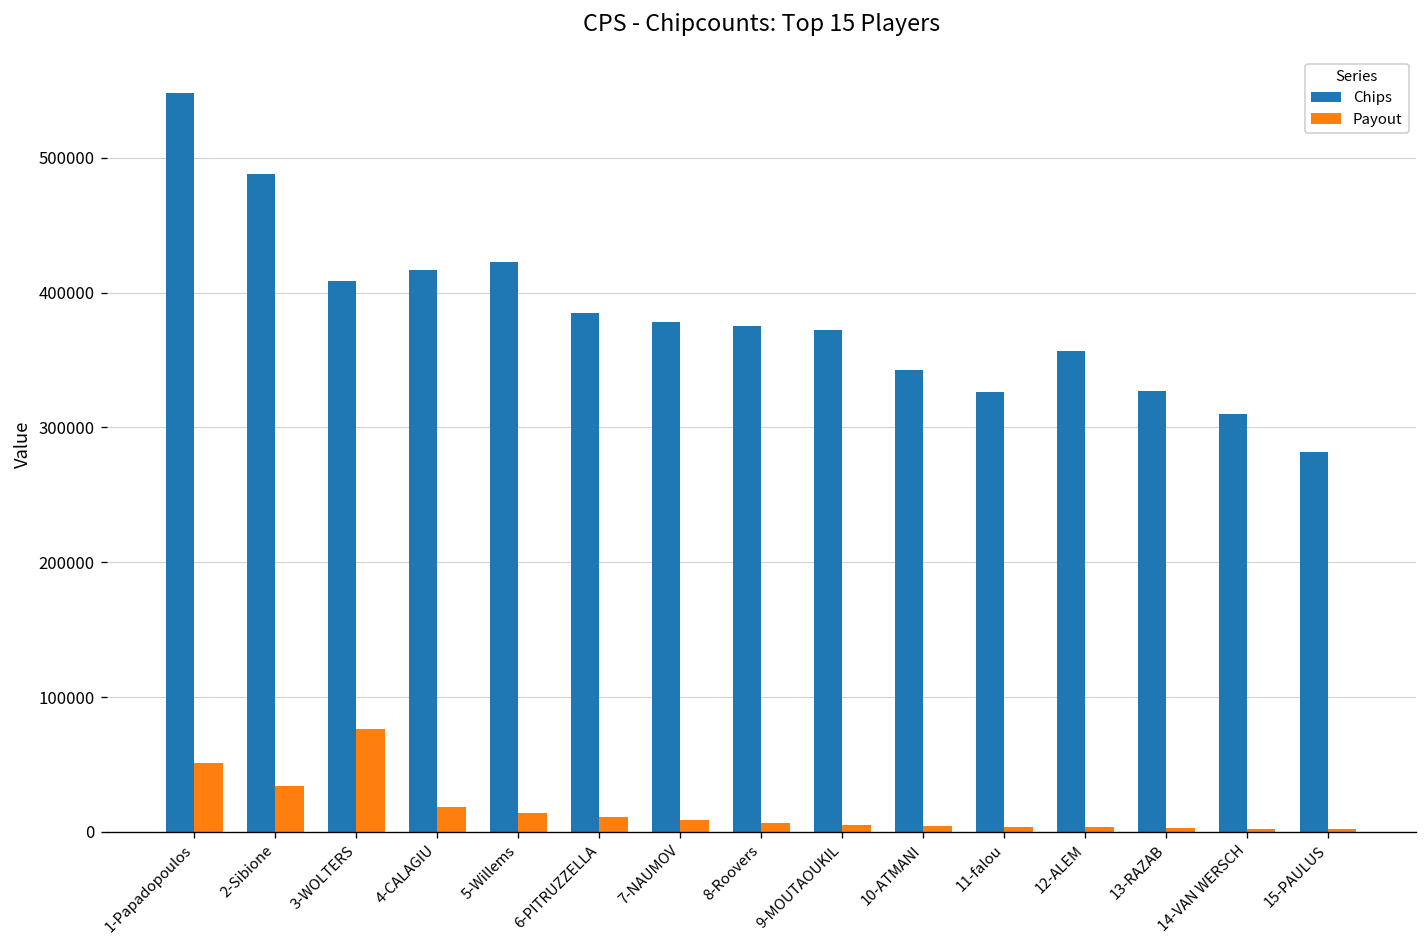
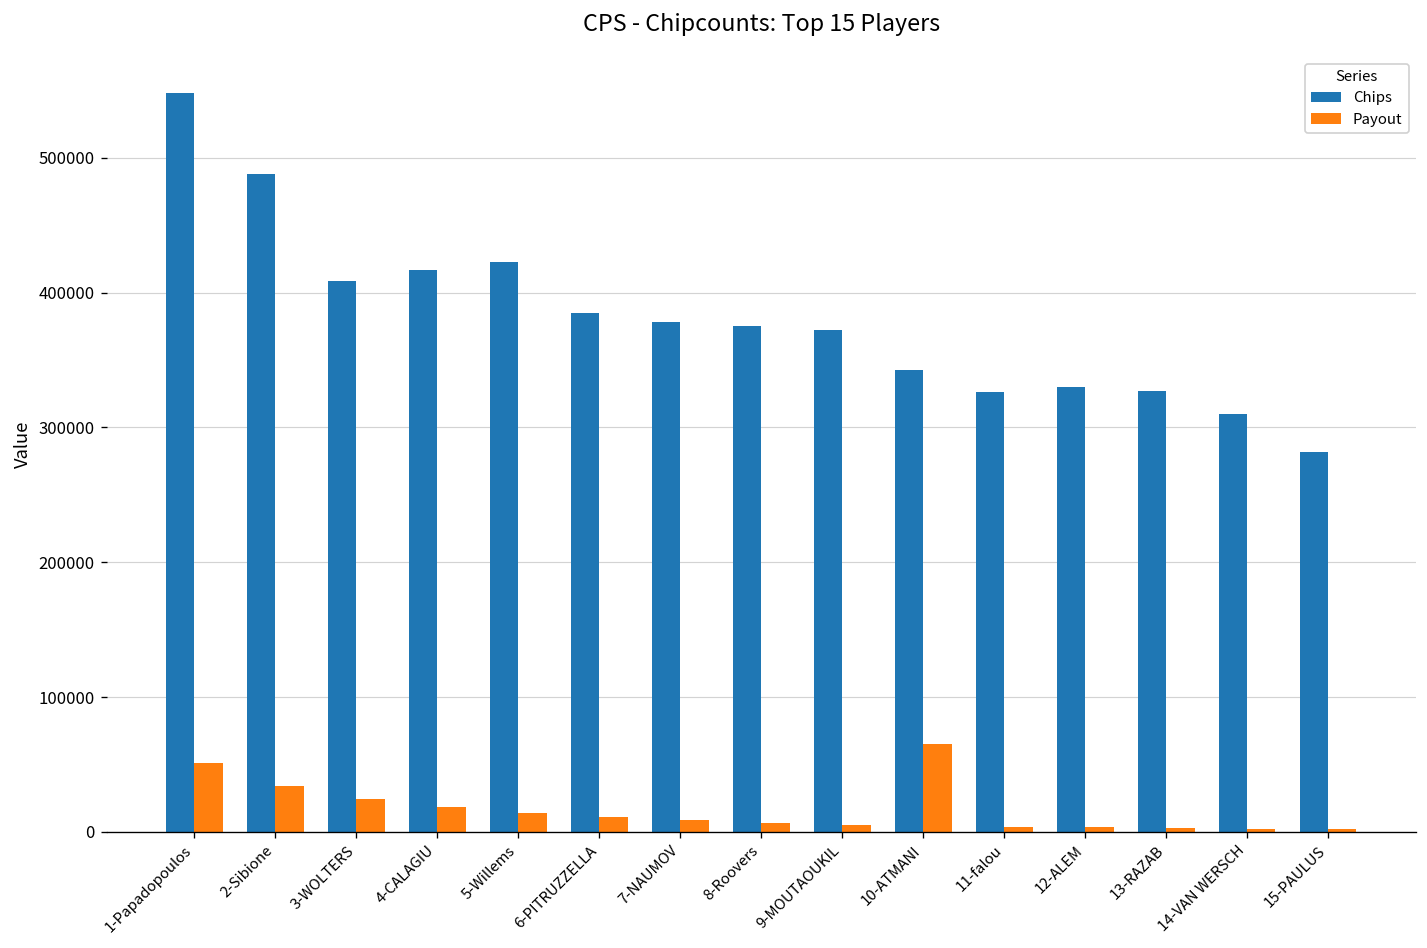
  {
    "Chips": {
      "1-Papadopoulos": 548000,
      "2-Sibione": 488000,
      "3-WOLTERS": 409000,
      "4-CALAGIU": 417000,
      "5-Willems": 423000,
      "6-PITRUZZELLA": 385000,
      "7-NAUMOV": 378000,
      "8-Roovers": 375000,
      "9-MOUTAOUKIL": 372000,
      "10-ATMANI": 343000,
      "11-falou": 326000,
-     "12-ALEM": 357000,
+     "12-ALEM": 330000,
      "13-RAZAB": 327000,
      "14-VAN WERSCH": 310000,
      "15-PAULUS": 282000
    },
    "Payout": {
      "1-Papadopoulos": 51000,
      "2-Sibione": 34000,
-     "3-WOLTERS": 76000,
+     "3-WOLTERS": 24000,
      "4-CALAGIU": 19000,
      "5-Willems": 14000,
      "6-PITRUZZELLA": 11000,
      "7-NAUMOV": 9000,
      "8-Roovers": 7000,
      "9-MOUTAOUKIL": 5000,
-     "10-ATMANI": 5000,
+     "10-ATMANI": 65000,
      "11-falou": 4000,
      "12-ALEM": 3000,
      "13-RAZAB": 3000,
      "14-VAN WERSCH": 3000
    }
  }
